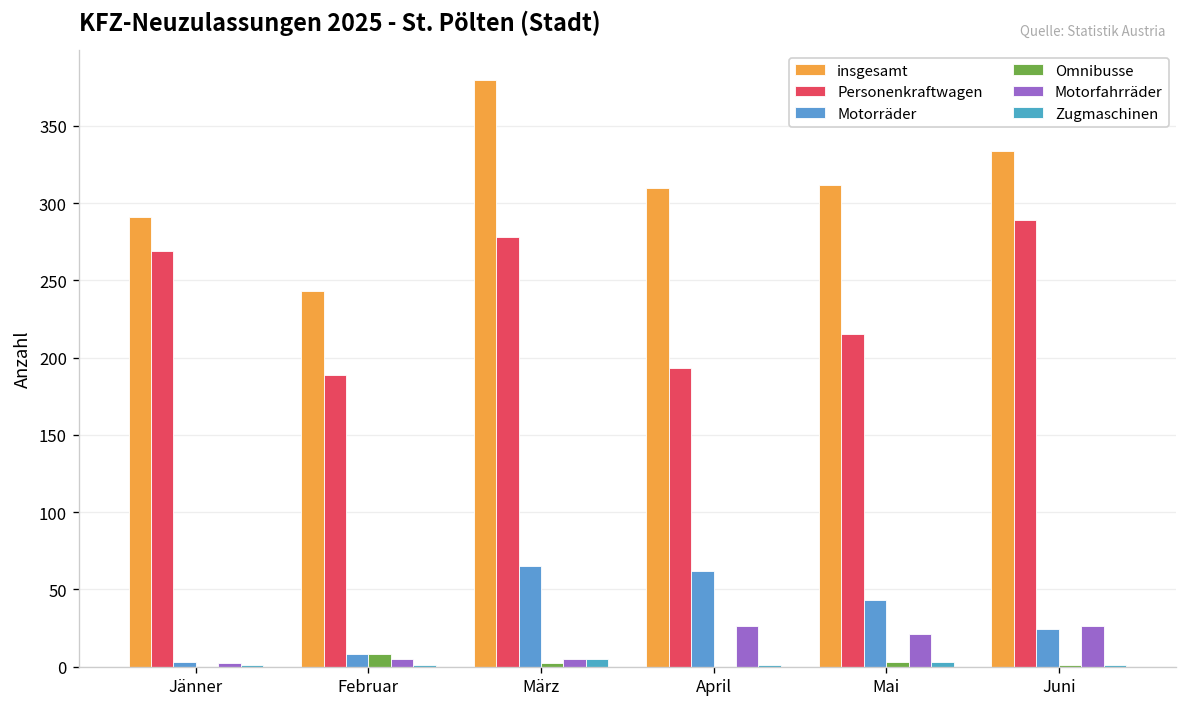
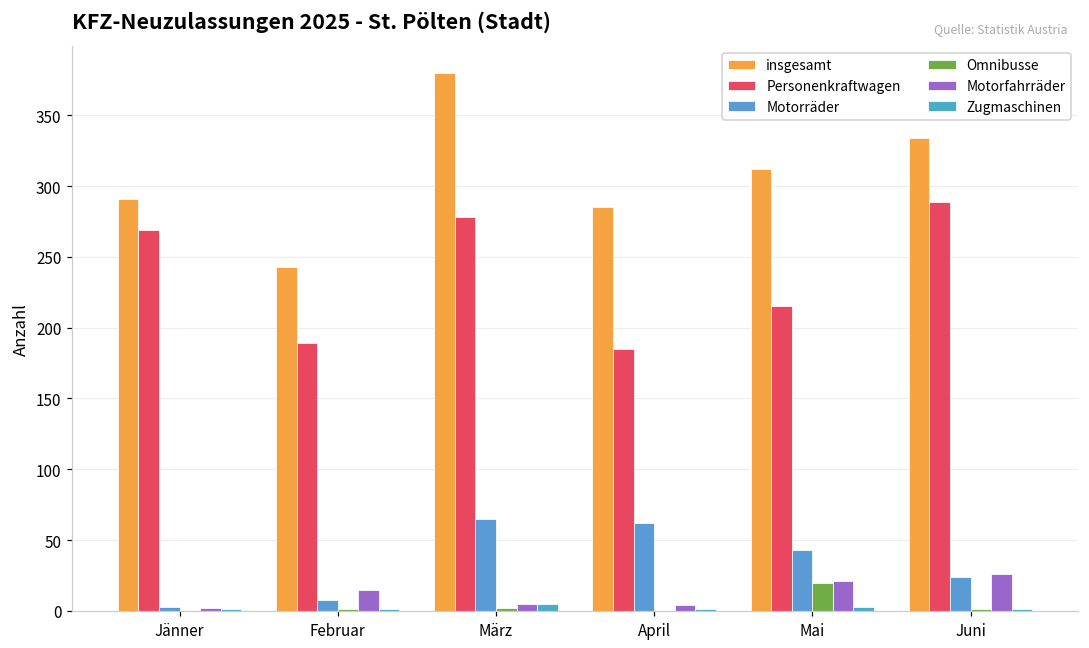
  {
    "insgesamt": {
      "Jänner": 291,
      "Februar": 243,
      "März": 380,
-     "April": 310,
+     "April": 285,
      "Mai": 312,
      "Juni": 334
    },
    "Personenkraftwagen": {
      "Jänner": 269,
      "Februar": 189,
      "März": 278,
-     "April": 193,
+     "April": 185,
      "Mai": 215,
      "Juni": 289
    },
    "Omnibusse": {
      "Jänner": 0,
-     "Februar": 8,
+     "Februar": 1,
      "März": 2,
      "April": 0,
-     "Mai": 3
+     "Mai": 20
    },
    "Motorfahrräder": {
      "Jänner": 2,
-     "Februar": 5,
+     "Februar": 15,
      "März": 5,
-     "April": 26,
+     "April": 4,
      "Mai": 21,
      "Juni": 26
    }
  }
